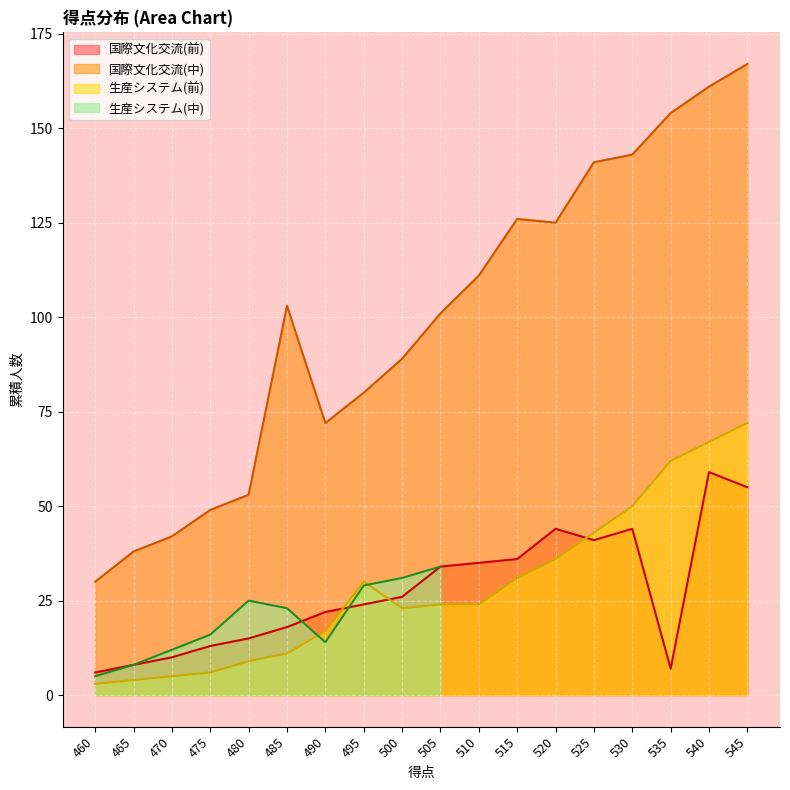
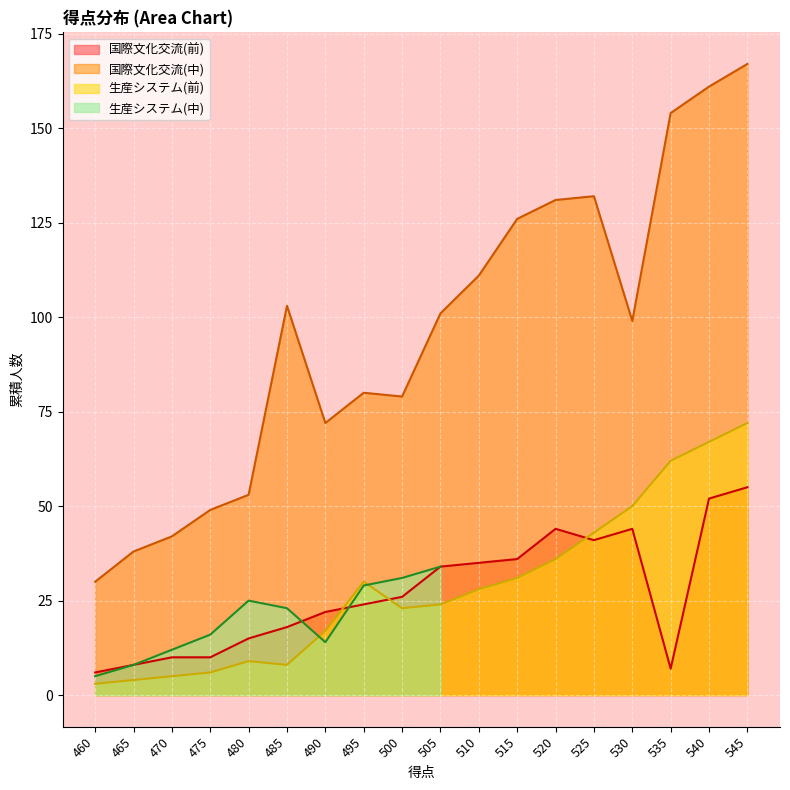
  {
    "国際文化交流(前)": {
      "460": 6,
      "470": 10,
-     "475": 13,
+     "475": 10,
      "480": 15,
      "485": 18,
      "490": 22,
      "495": 24,
      "500": 26,
      "510": 35,
      "515": 36,
      "520": 44,
      "525": 41,
      "530": 44,
      "535": 7,
-     "540": 59,
+     "540": 52,
      "545": 55
    },
    "国際文化交流(中)": {
      "460": 30,
      "465": 38,
      "470": 42,
      "475": 49,
      "480": 53,
      "485": 103,
      "490": 72,
      "495": 80,
-     "500": 89,
+     "500": 79,
      "505": 101,
      "510": 111,
      "515": 126,
-     "520": 125,
-     "525": 141,
-     "530": 143,
+     "520": 131,
+     "525": 132,
+     "530": 99,
      "535": 154,
      "540": 161,
      "545": 167
    },
    "生産システム(前)": {
      "460": 3,
      "465": 4,
      "470": 5,
      "475": 6,
      "480": 9,
-     "485": 11,
+     "485": 8,
      "490": 17,
      "495": 30,
      "500": 23,
      "505": 24,
-     "510": 24,
+     "510": 28,
      "515": 31,
      "520": 36,
      "525": 43,
      "530": 50,
      "535": 62,
      "540": 67,
      "545": 72
    },
    "生産システム(中)": {
      "460": 5,
      "470": 12,
      "475": 16,
      "480": 25,
      "485": 23,
      "490": 14,
      "495": 29,
      "500": 31
    }
  }
